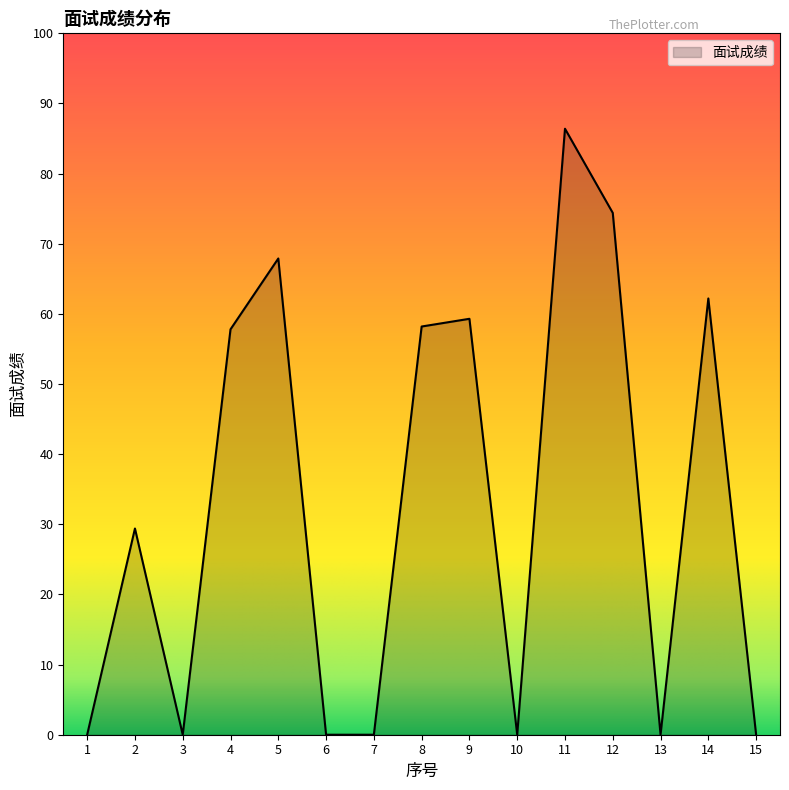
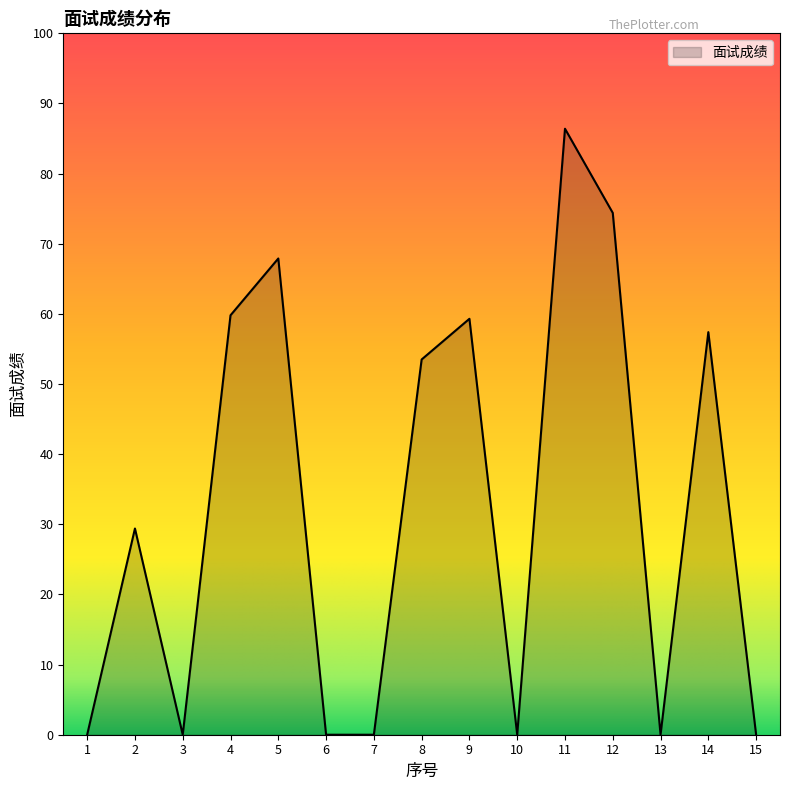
  {
    "1": 0,
    "2": 29,
    "3": 0,
-   "4": 58,
+   "4": 60,
    "5": 68,
    "6": 0,
    "7": 0,
-   "8": 58,
+   "8": 54,
    "9": 59,
    "10": 0,
    "11": 86,
    "12": 74,
    "13": 0,
-   "14": 62,
+   "14": 57,
    "15": 0
  }
